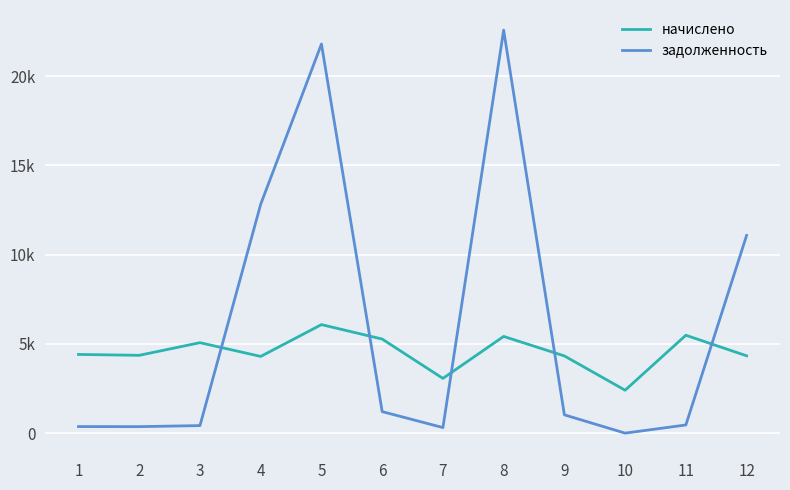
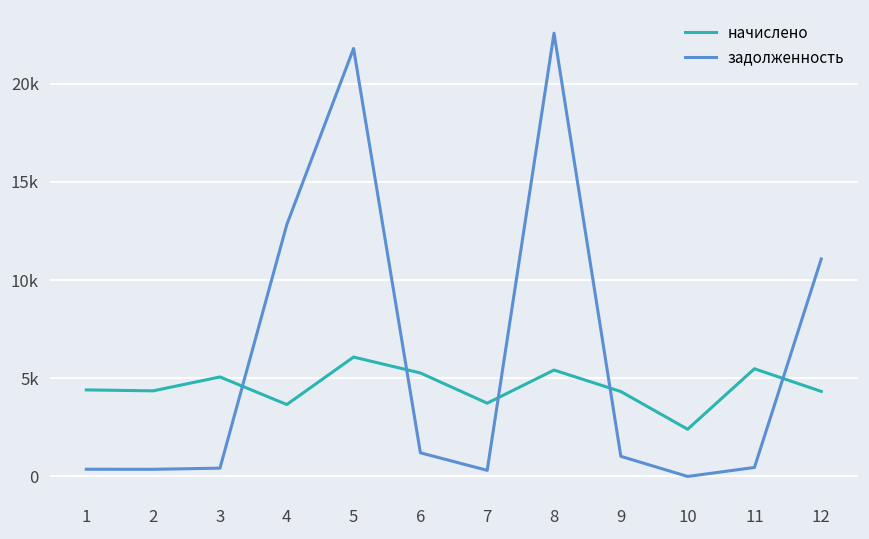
  {
    "начислено": {
      "1": 4400,
      "2": 4400,
      "3": 5100,
-     "4": 4300,
+     "4": 3700,
      "5": 6100,
      "6": 5300,
-     "7": 3100,
+     "7": 3700,
      "8": 5400,
      "9": 4300,
      "10": 2400,
      "11": 5500,
      "12": 4300
    },
    "задолженность": {
      "1": 400,
      "2": 400,
      "3": 400,
      "4": 12800,
      "5": 21800,
      "6": 1200,
      "7": 300,
      "8": 22600,
      "9": 1000,
      "10": 0,
      "11": 500,
      "12": 11100
    }
  }
